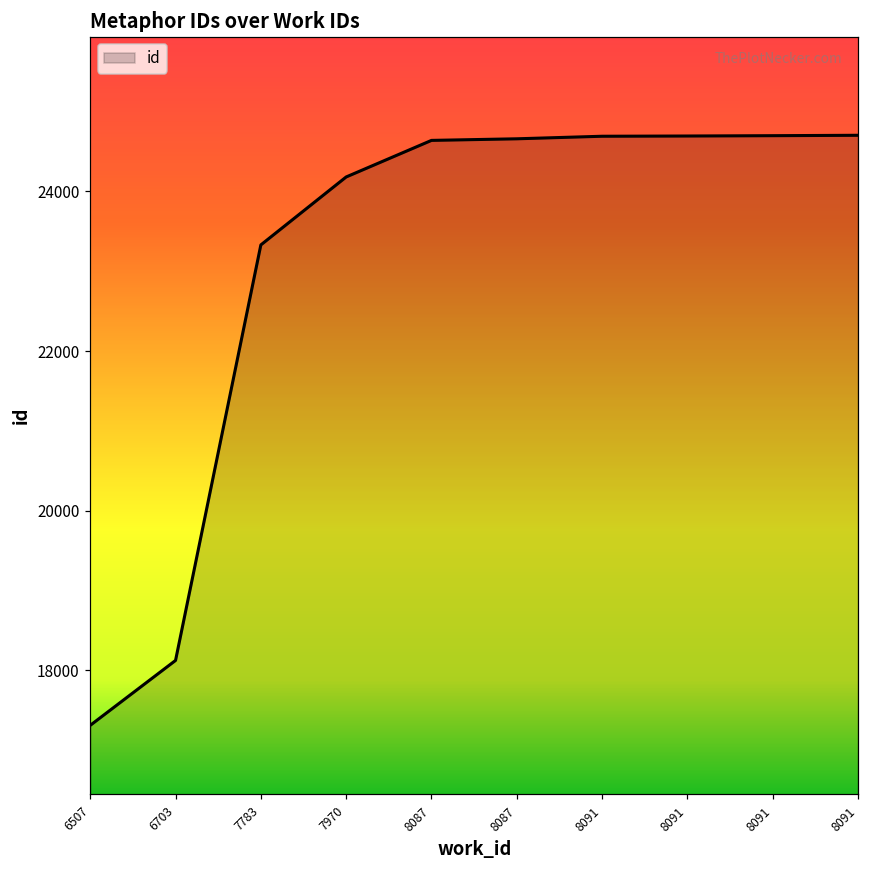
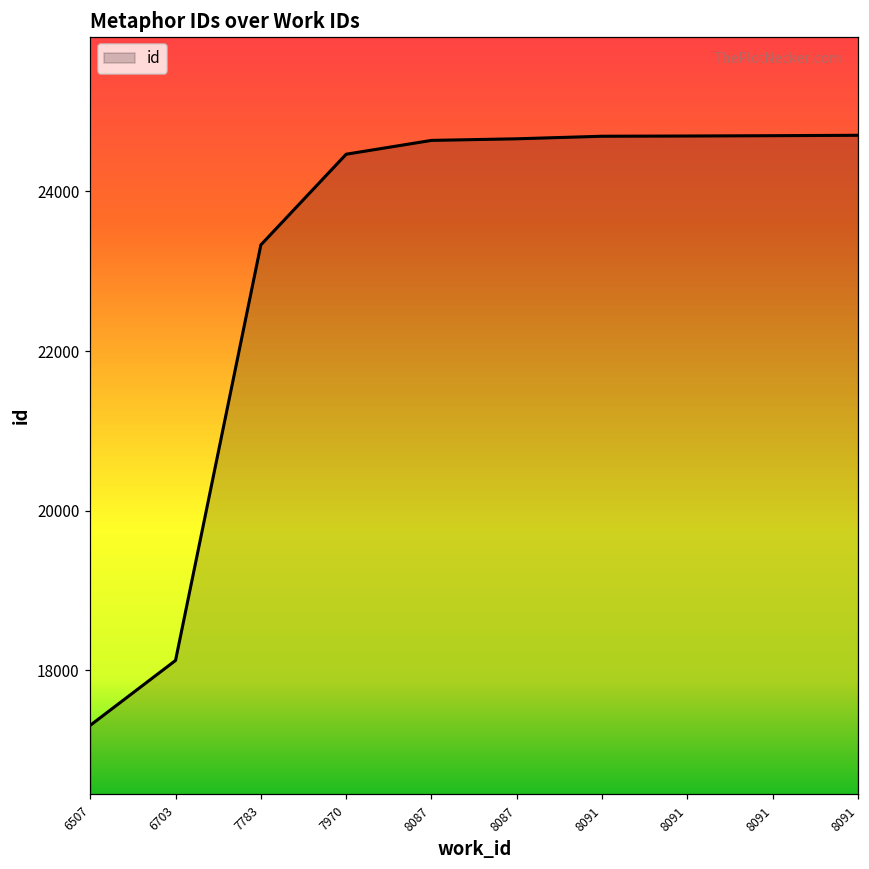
  {
    "6507": 17300,
    "6703": 18100,
    "7783": 23300,
-   "7970": 24200
+   "7970": 24500
  }
